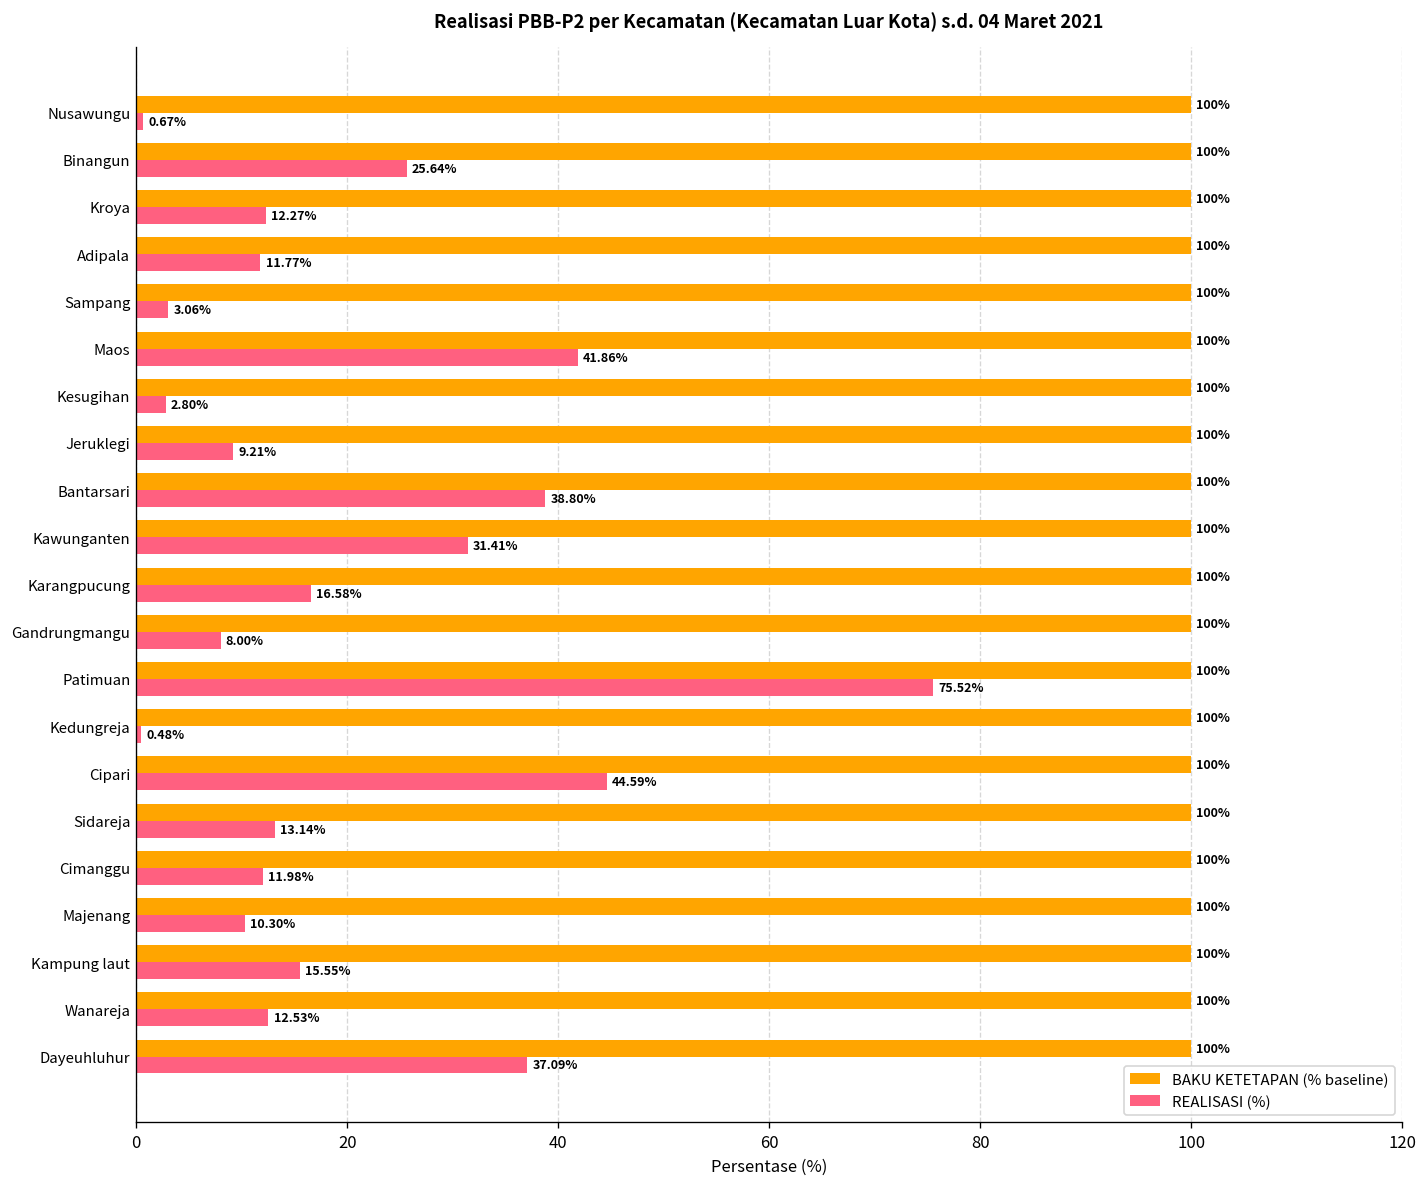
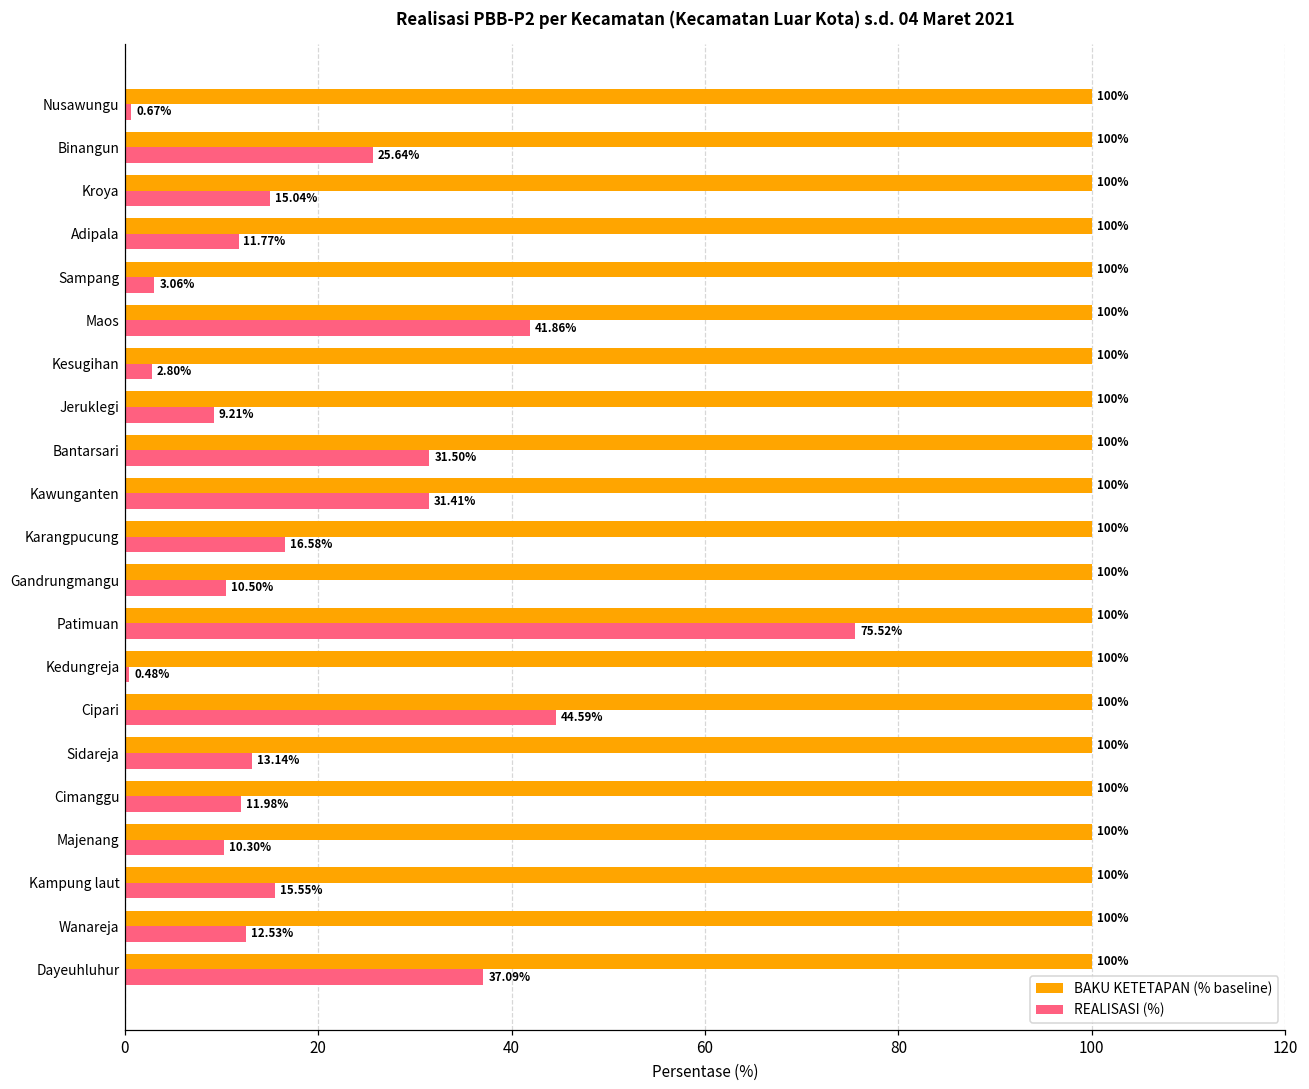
  {
    "BAKU KETETAPAN (% baseline)": {
      "Nusawungu": "100%",
      "Binangun": "100%",
      "Kroya": "100%",
      "Adipala": "100%",
      "Sampang": "100%",
      "Maos": "100%",
      "Kesugihan": "100%",
      "Jeruklegi": "100%",
      "Bantarsari": "100%",
      "Kawunganten": "100%",
      "Karangpucung": "100%",
      "Gandrungmangu": "100%",
      "Patimuan": "100%",
      "Kedungreja": "100%",
      "Cipari": "100%",
      "Sidareja": "100%",
      "Cimanggu": "100%",
      "Majenang": "100%",
      "Kampung laut": "100%",
      "Wanareja": "100%",
      "Dayeuhluhur": "100%"
    },
    "REALISASI (%)": {
      "Nusawungu": "0.67%",
      "Binangun": "25.64%",
-     "Kroya": "12.27%",
+     "Kroya": "15.04%",
      "Adipala": "11.77%",
      "Sampang": "3.06%",
      "Maos": "41.86%",
      "Kesugihan": "2.80%",
      "Jeruklegi": "9.21%",
-     "Bantarsari": "38.80%",
+     "Bantarsari": "31.50%",
      "Kawunganten": "31.41%",
      "Karangpucung": "16.58%",
-     "Gandrungmangu": "8.00%",
+     "Gandrungmangu": "10.50%",
      "Patimuan": "75.52%",
      "Kedungreja": "0.48%",
      "Cipari": "44.59%",
      "Sidareja": "13.14%",
      "Cimanggu": "11.98%",
      "Majenang": "10.30%",
      "Kampung laut": "15.55%",
      "Wanareja": "12.53%",
      "Dayeuhluhur": "37.09%"
    }
  }
